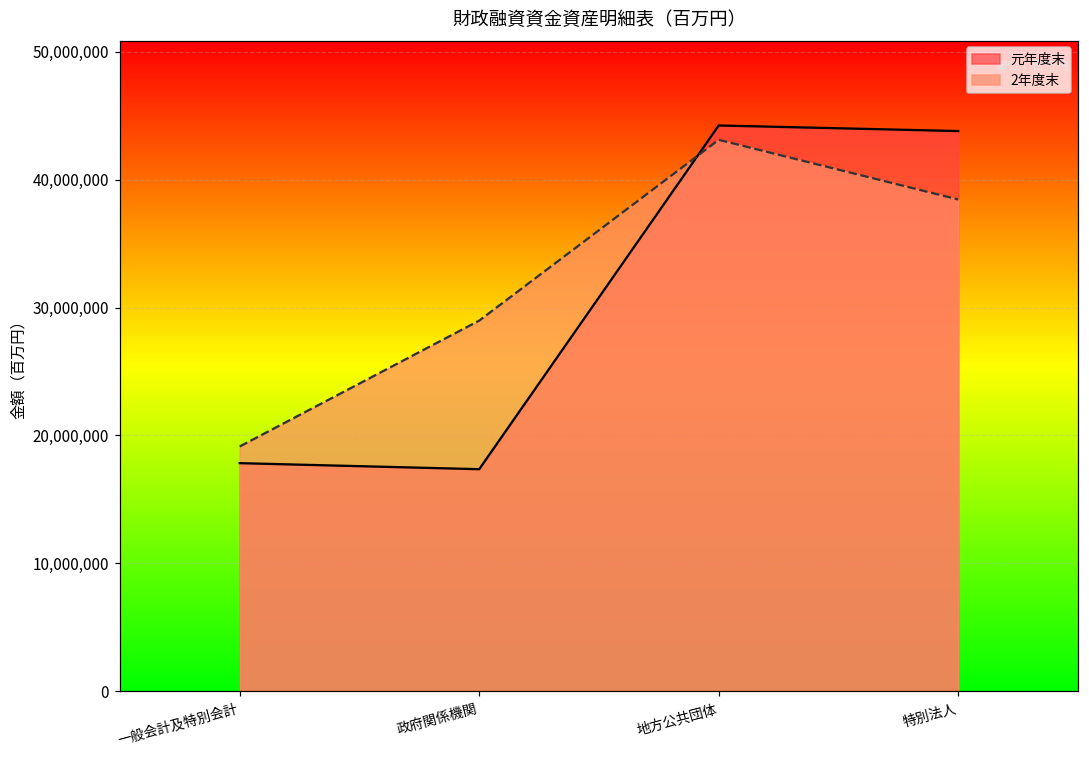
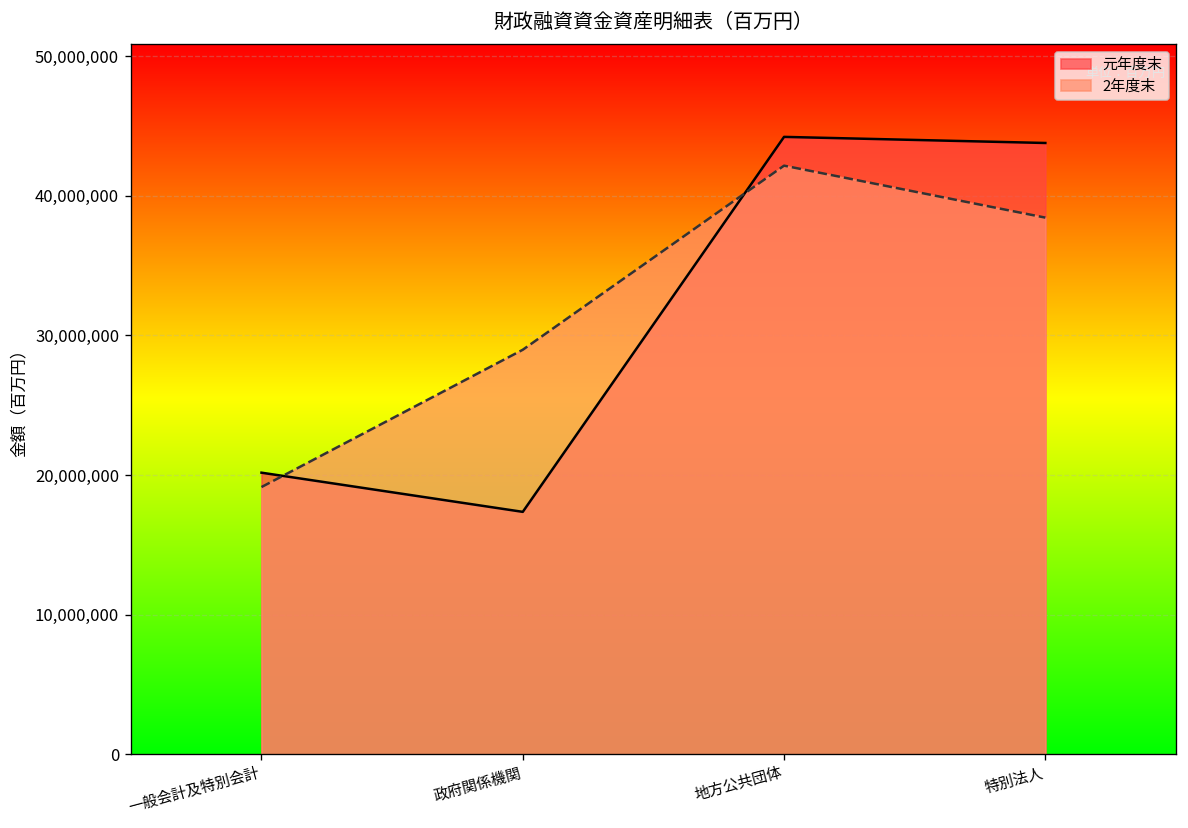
  {
    "元年度末": {
-     "一般会計及特別会計": "17,800,000",
+     "一般会計及特別会計": "20,200,000",
      "政府関係機関": "17,400,000",
      "地方公共団体": "44,200,000",
      "特別法人": "43,800,000"
    },
    "2年度末": {
      "一般会計及特別会計": "19,100,000",
      "政府関係機関": "29,000,000",
-     "地方公共団体": "43,100,000",
+     "地方公共団体": "42,200,000",
      "特別法人": "38,400,000"
    }
  }
